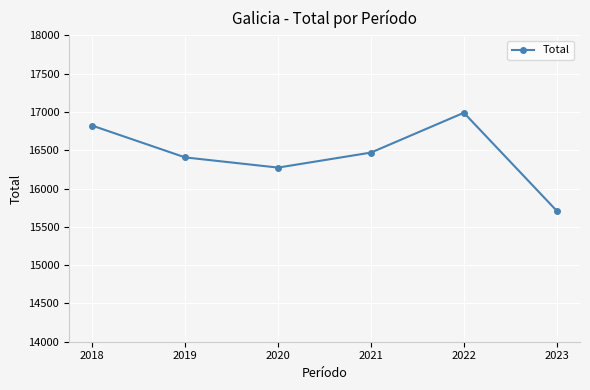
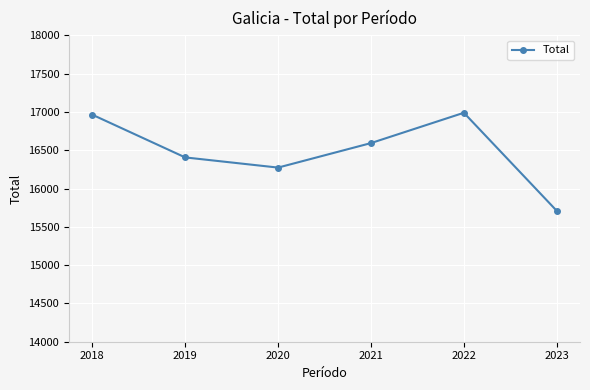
  {
-   "2018": 16800,
+   "2018": 17000,
    "2019": 16400,
    "2020": 16300,
-   "2021": 16500,
+   "2021": 16600,
    "2022": 17000,
    "2023": 15700
  }
